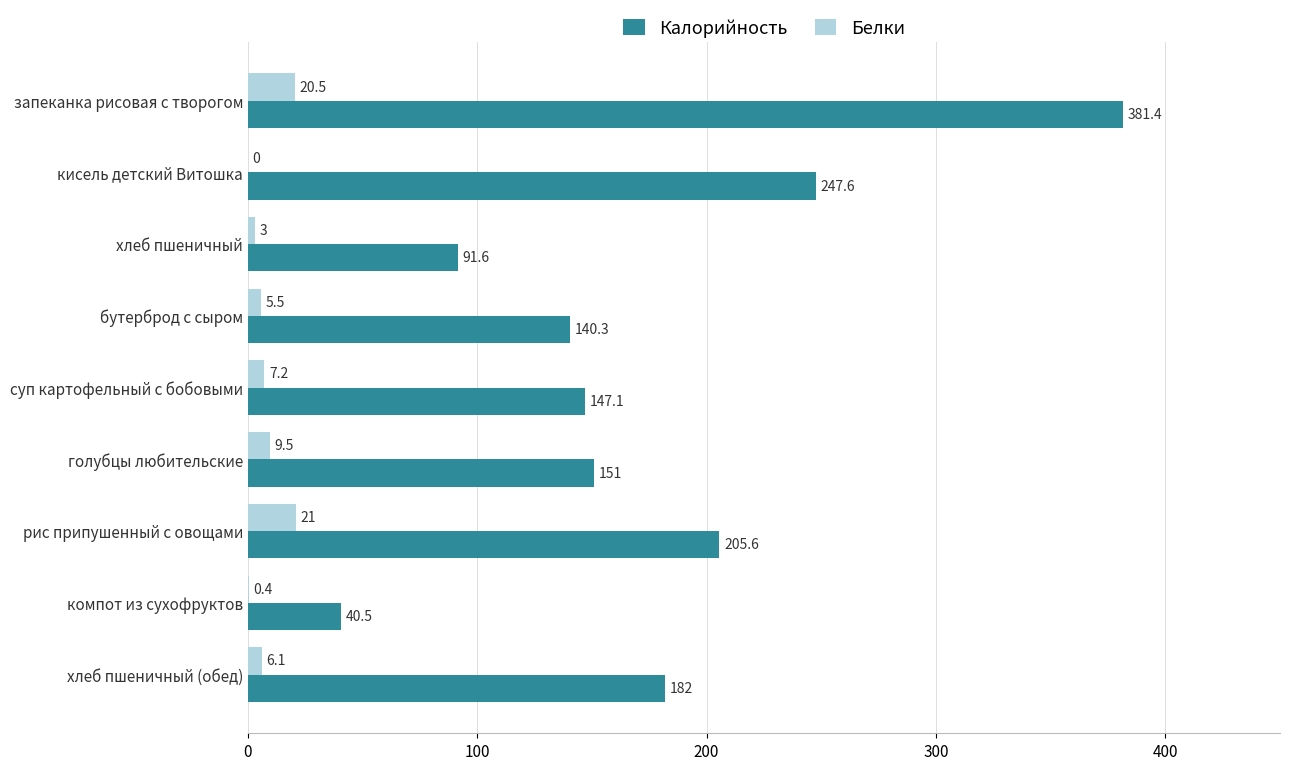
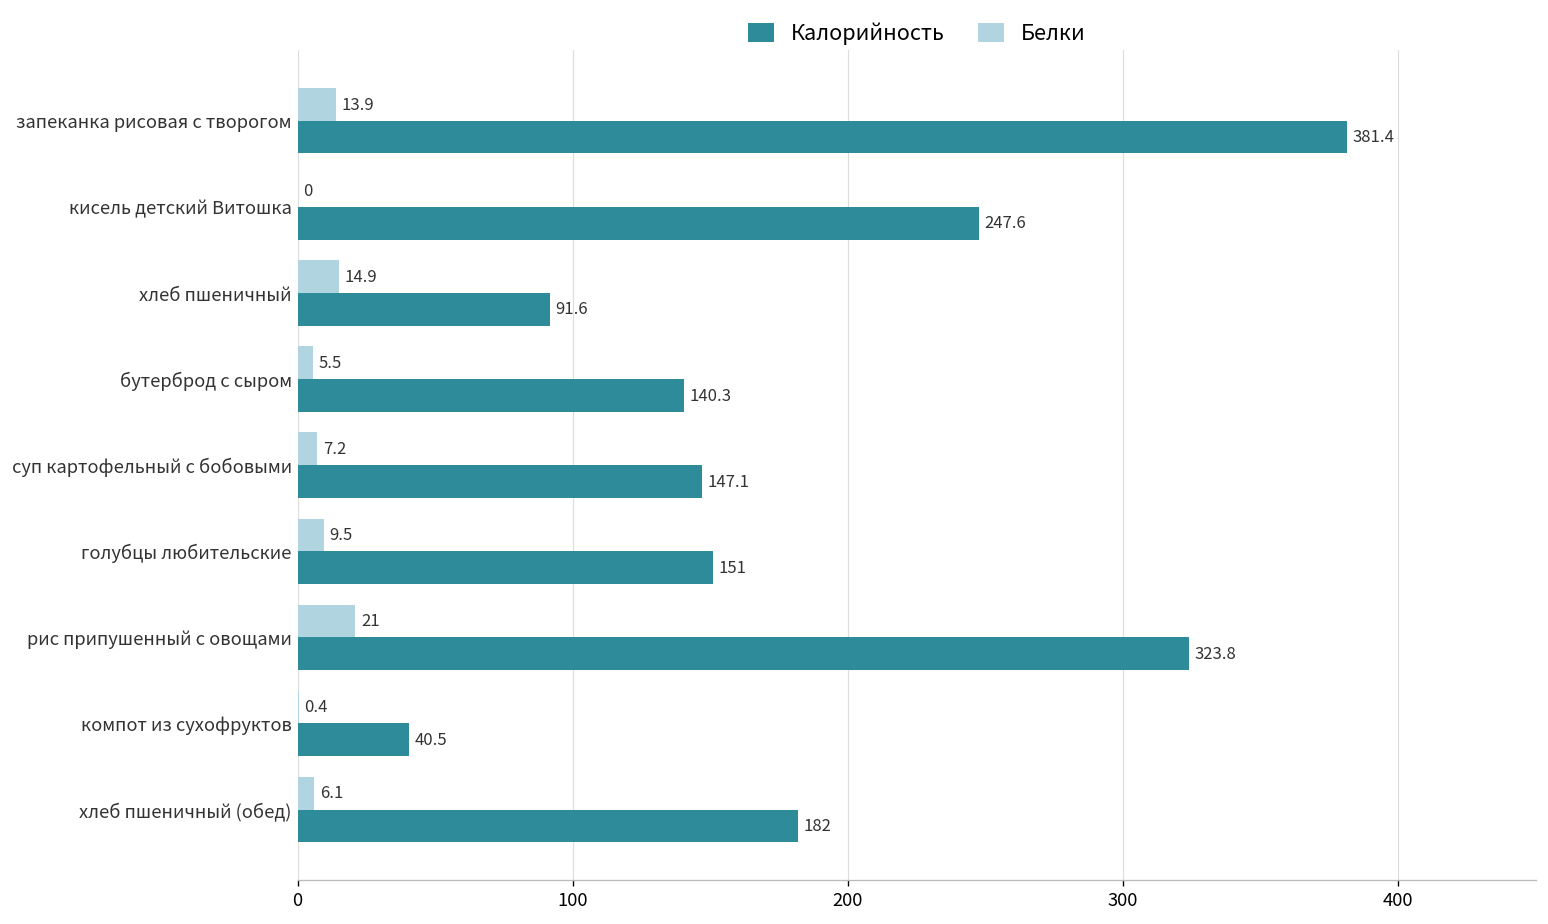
  {
    "Калорийность": {
      "запеканка рисовая с творогом": 381.4,
      "кисель детский Витошка": 247.6,
      "хлеб пшеничный": 91.6,
      "бутерброд с сыром": 140.3,
      "суп картофельный с бобовыми": 147.1,
      "голубцы любительские": 151,
-     "рис припушенный с овощами": 205.6,
+     "рис припушенный с овощами": 323.8,
      "компот из сухофруктов": 40.5,
      "хлеб пшеничный (обед)": 182
    },
    "Белки": {
-     "запеканка рисовая с творогом": 20.5,
+     "запеканка рисовая с творогом": 13.9,
      "кисель детский Витошка": 0,
-     "хлеб пшеничный": 3,
+     "хлеб пшеничный": 14.9,
      "бутерброд с сыром": 5.5,
      "суп картофельный с бобовыми": 7.2,
      "голубцы любительские": 9.5,
      "рис припушенный с овощами": 21,
      "компот из сухофруктов": 0.4,
      "хлеб пшеничный (обед)": 6.1
    }
  }
